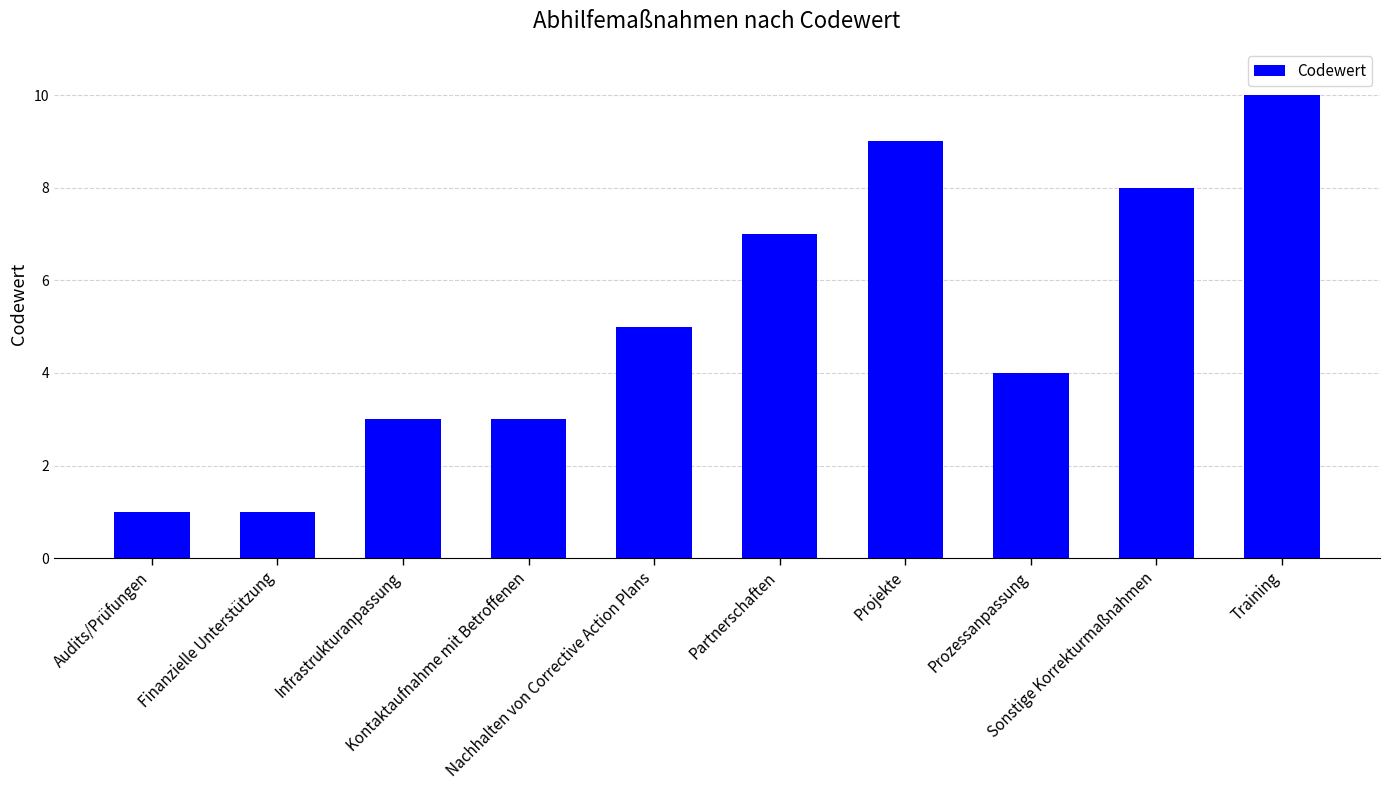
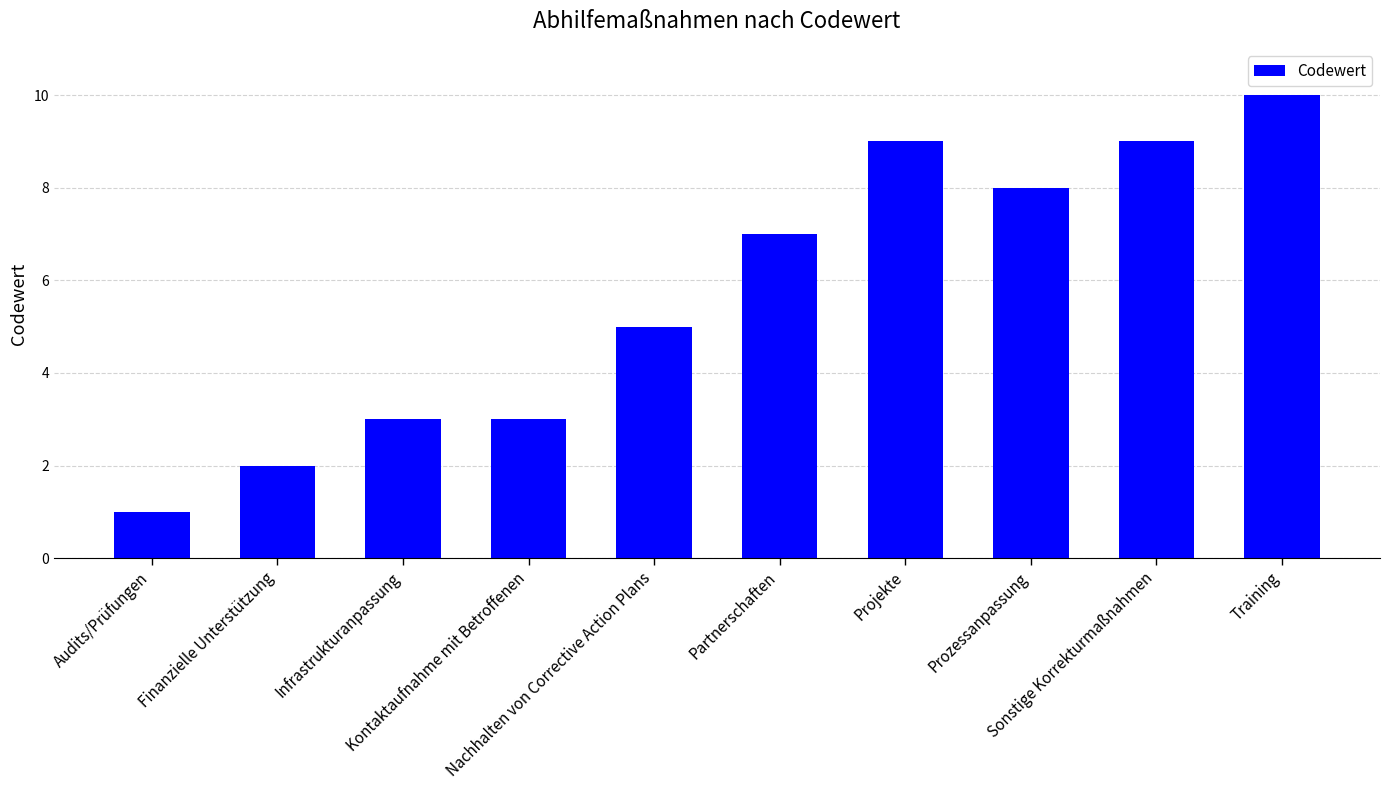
  {
    "Audits/Prüfungen": 1,
-   "Finanzielle Unterstützung": 1,
+   "Finanzielle Unterstützung": 2,
    "Infrastrukturanpassung": 3,
    "Kontaktaufnahme mit Betroffenen": 3,
    "Nachhalten von Corrective Action Plans": 5,
    "Partnerschaften": 7,
    "Projekte": 9,
-   "Prozessanpassung": 4,
-   "Sonstige Korrekturmaßnahmen": 8,
+   "Prozessanpassung": 8,
+   "Sonstige Korrekturmaßnahmen": 9,
    "Training": 10
  }
